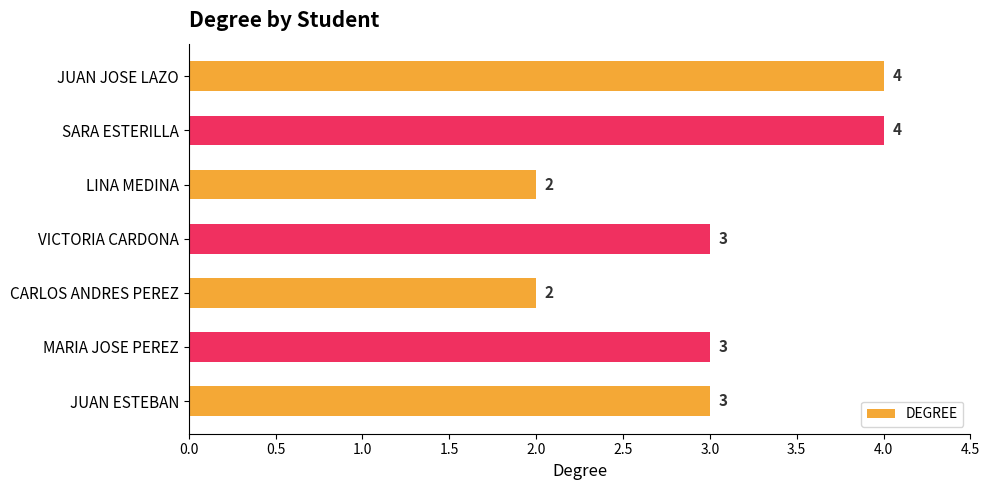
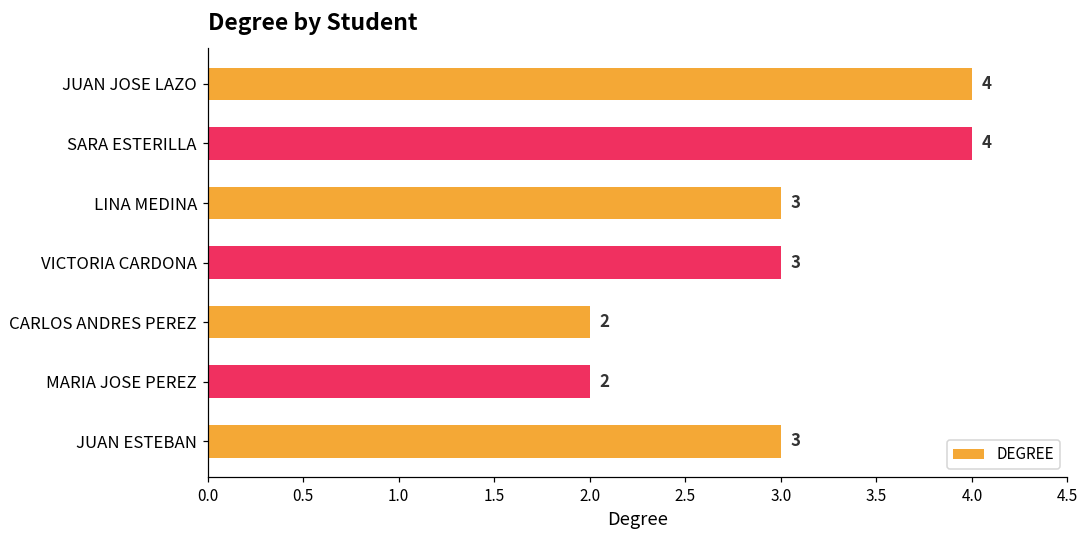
  {
    "JUAN JOSE LAZO": 4,
    "SARA ESTERILLA": 4,
-   "LINA MEDINA": 2,
+   "LINA MEDINA": 3,
    "VICTORIA CARDONA": 3,
    "CARLOS ANDRES PEREZ": 2,
-   "MARIA JOSE PEREZ": 3,
+   "MARIA JOSE PEREZ": 2,
    "JUAN ESTEBAN": 3
  }
